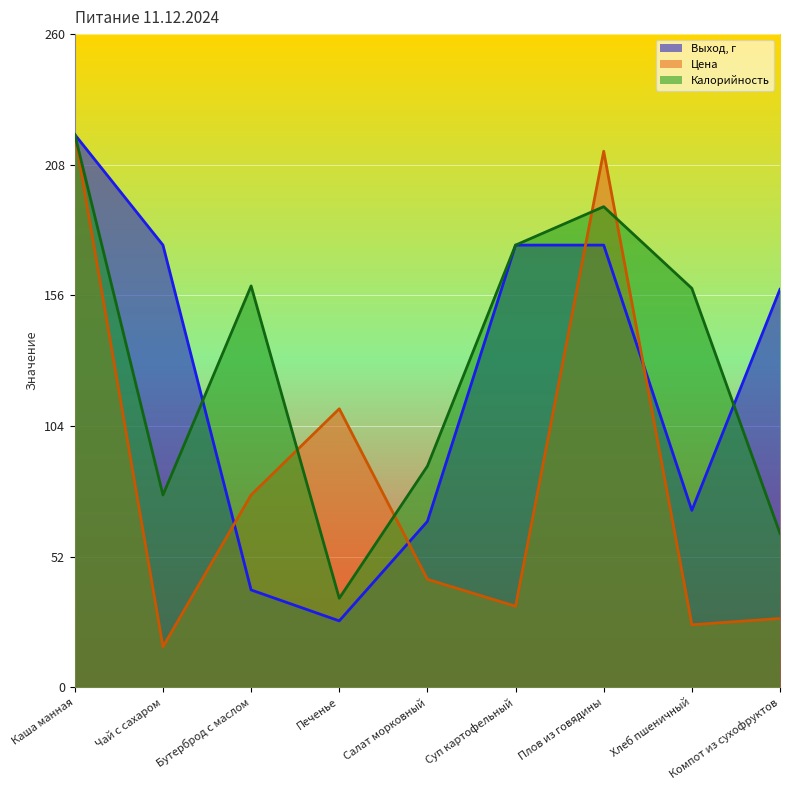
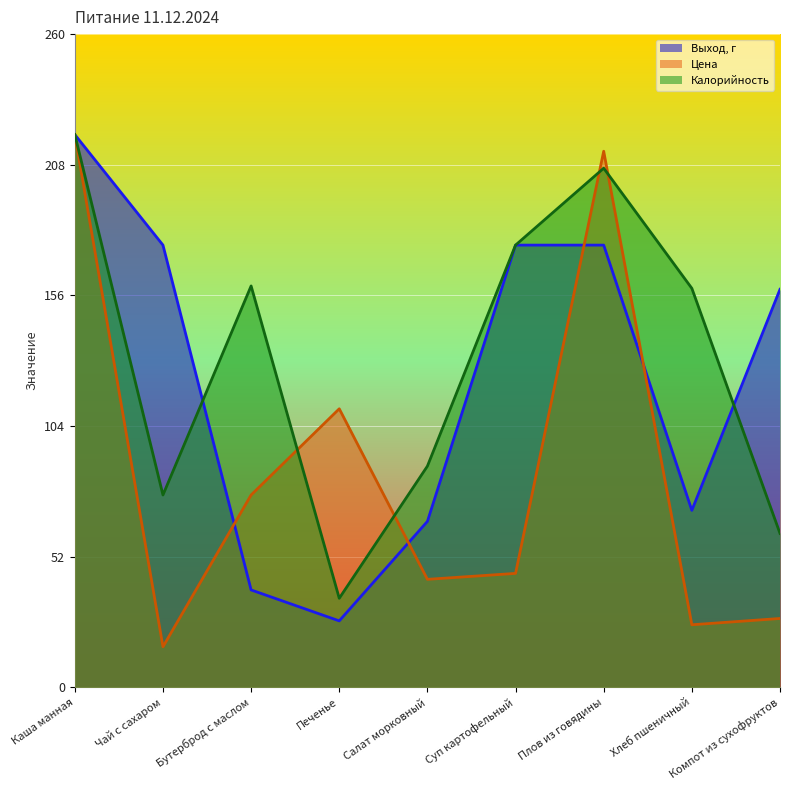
  {
    "Выход, г": {
      "Чай с сахаром": 176,
      "Бутерброд с маслом": 39,
      "Печенье": 26,
      "Салат морковный": 66,
      "Плов из говядины": 176,
      "Хлеб пшеничный": 70,
      "Компот из сухофруктов": 158
    },
    "Цена": {
      "Чай с сахаром": 16,
      "Бутерброд с маслом": 77,
      "Печенье": 111,
      "Салат морковный": 43,
-     "Суп картофельный": 32,
+     "Суп картофельный": 45,
      "Плов из говядины": 213,
      "Хлеб пшеничный": 25,
      "Компот из сухофруктов": 27
    },
    "Калорийность": {
      "Чай с сахаром": 77,
      "Бутерброд с маслом": 160,
      "Печенье": 35,
      "Салат морковный": 88,
-     "Плов из говядины": 191,
+     "Плов из говядины": 207,
      "Хлеб пшеничный": 159,
      "Компот из сухофруктов": 61
    }
  }
